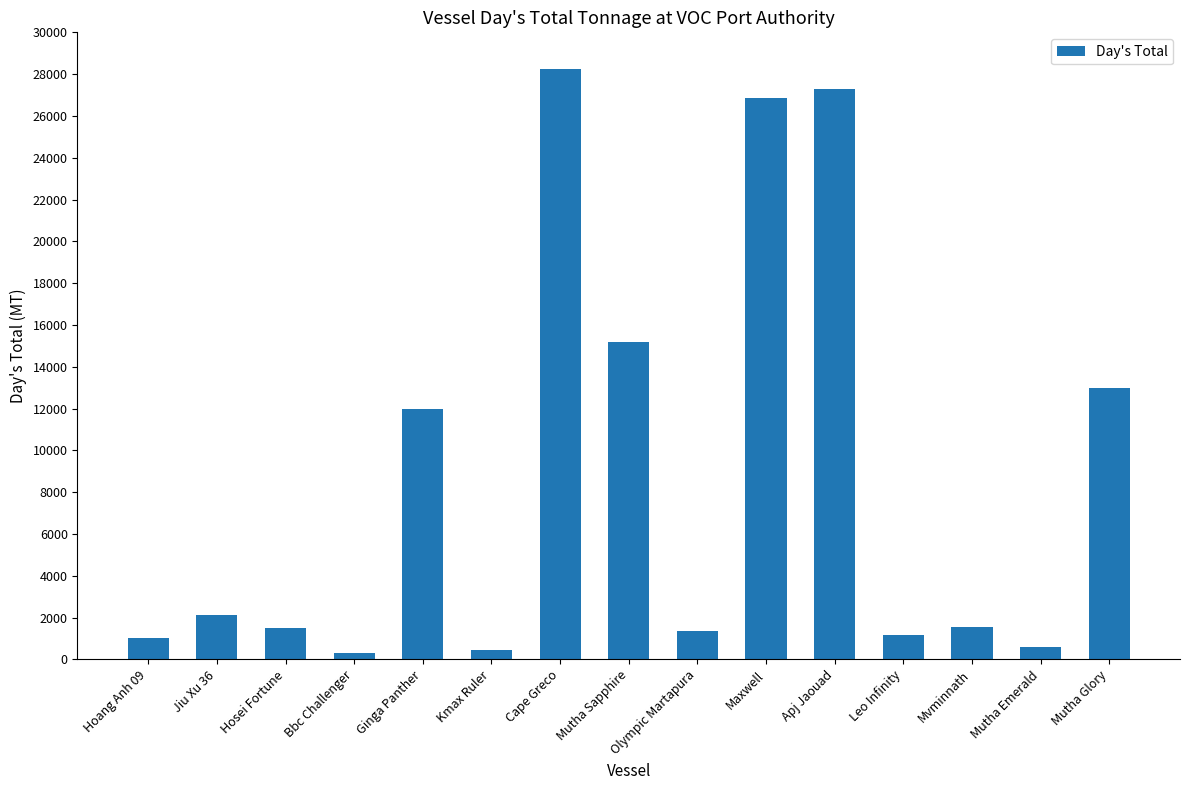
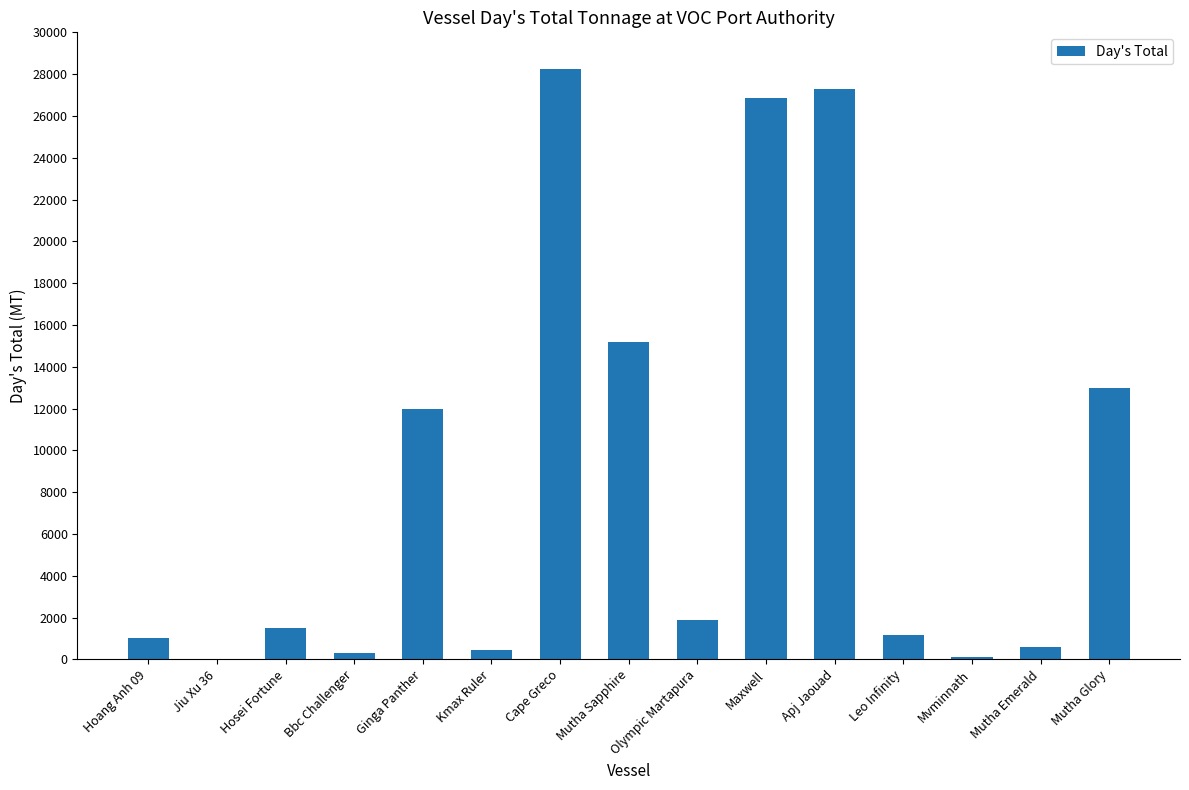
  {
    "Hoang Anh 09": 1000,
-   "Jiu Xu 36": 2100,
+   "Jiu Xu 36": 0,
    "Hosei Fortune": 1500,
    "Bbc Challenger": 300,
    "Ginga Panther": 12000,
    "Kmax Ruler": 400,
    "Cape Greco": 28300,
    "Mutha Sapphire": 15200,
-   "Olympic Martapura": 1400,
+   "Olympic Martapura": 1900,
    "Maxwell": 26800,
    "Apj Jaouad": 27300,
    "Leo Infinity": 1200,
-   "Mvminnath": 1500,
+   "Mvminnath": 100,
    "Mutha Emerald": 600,
    "Mutha Glory": 13000
  }
